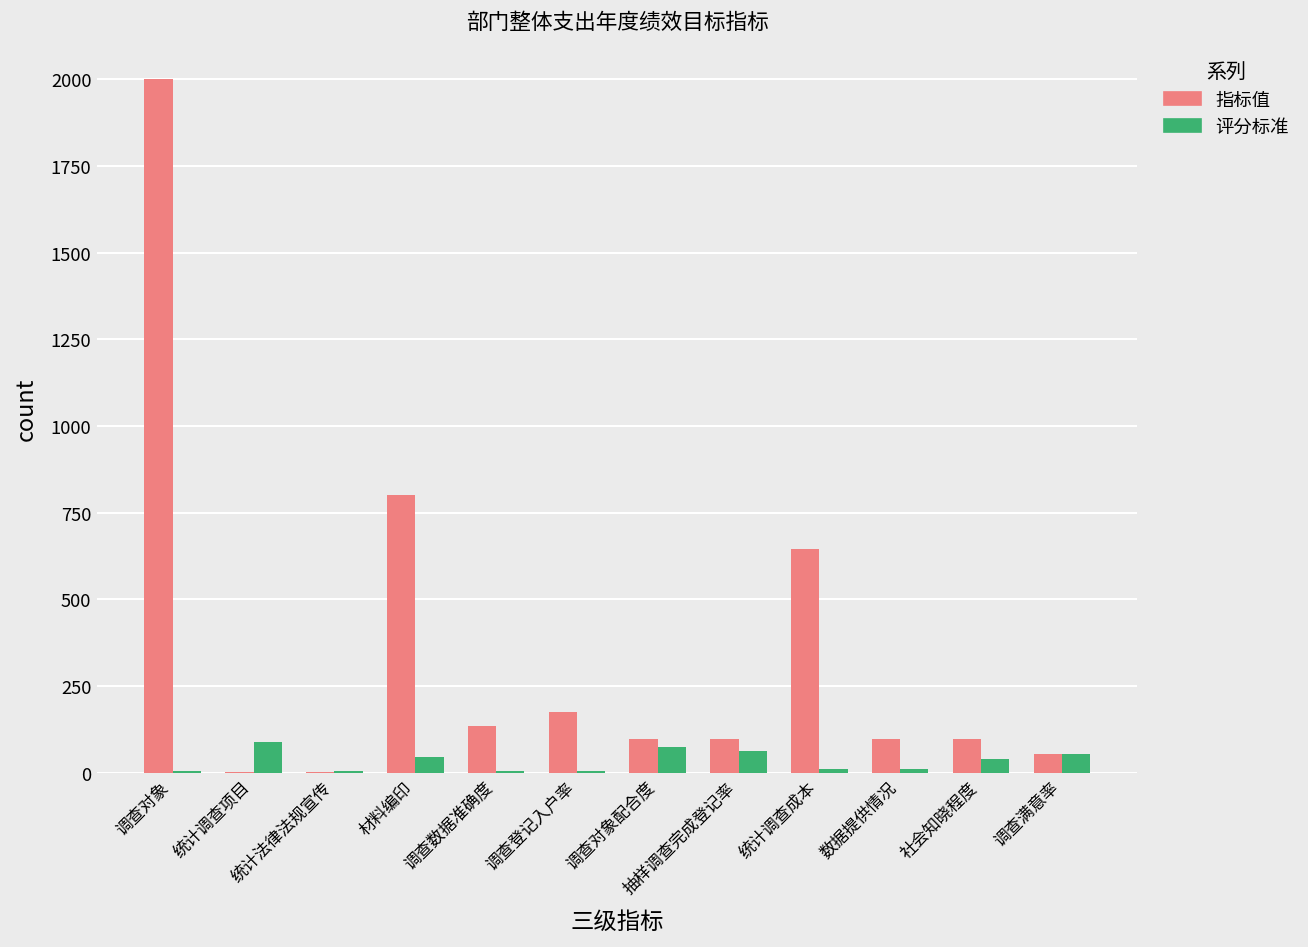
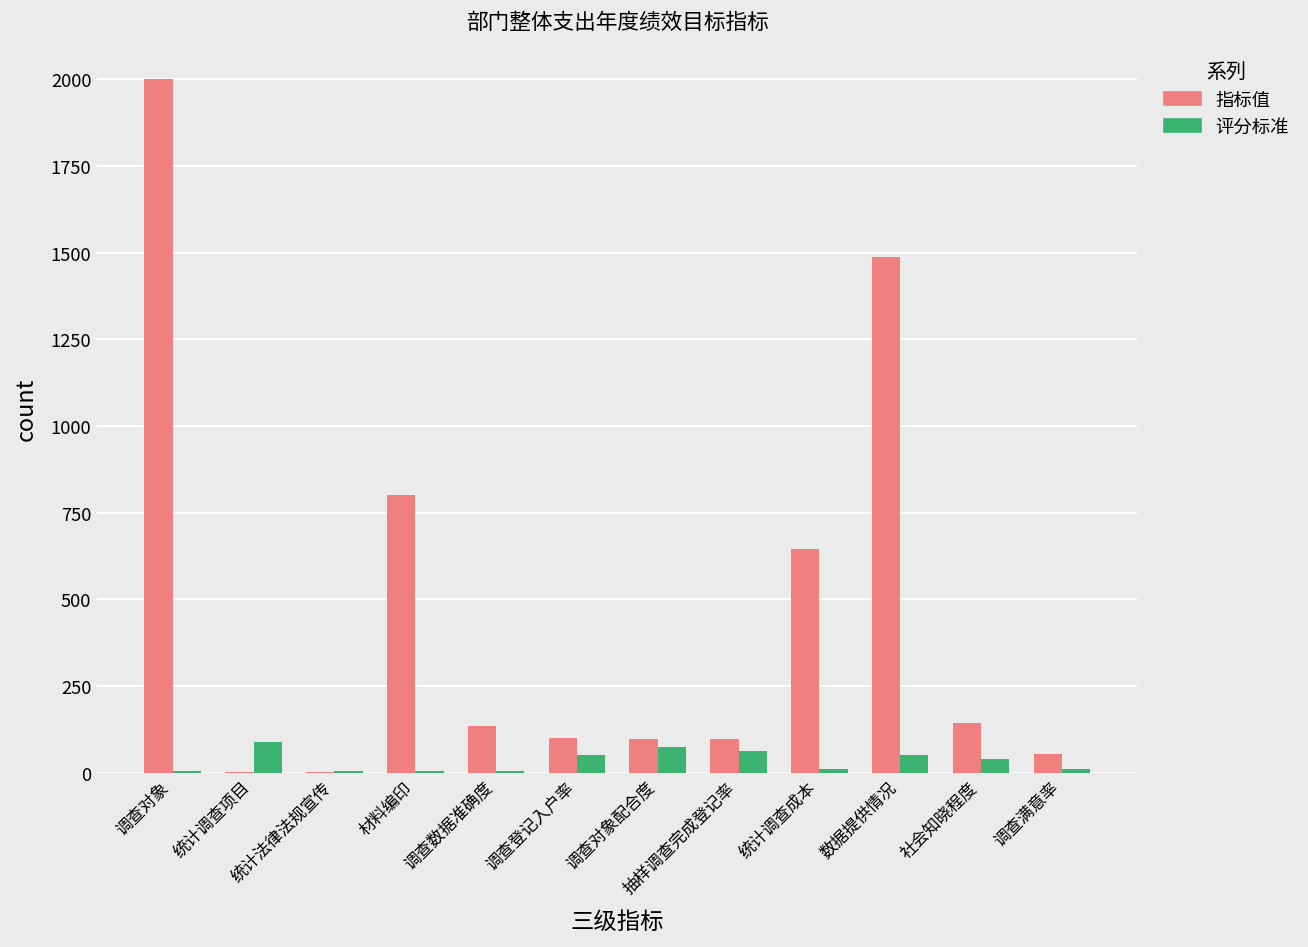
  {
    "指标值": {
      "调查对象": 2000,
      "材料编印": 800,
      "调查数据准确度": 140,
-     "调查登记入户率": 180,
+     "调查登记入户率": 100,
      "调查对象配合度": 100,
      "抽样调查完成登记率": 100,
      "统计调查成本": 650,
-     "数据提供情况": 100,
-     "社会知晓程度": 100,
+     "数据提供情况": 1490,
+     "社会知晓程度": 140,
      "调查满意率": 50
    },
    "评分标准": {
      "统计调查项目": 90,
-     "材料编印": 50,
-     "调查登记入户率": 10,
+     "材料编印": 10,
+     "调查登记入户率": 50,
      "调查对象配合度": 70,
      "抽样调查完成登记率": 60,
      "统计调查成本": 10,
-     "数据提供情况": 10,
+     "数据提供情况": 50,
      "社会知晓程度": 40,
-     "调查满意率": 50
+     "调查满意率": 10
    }
  }
